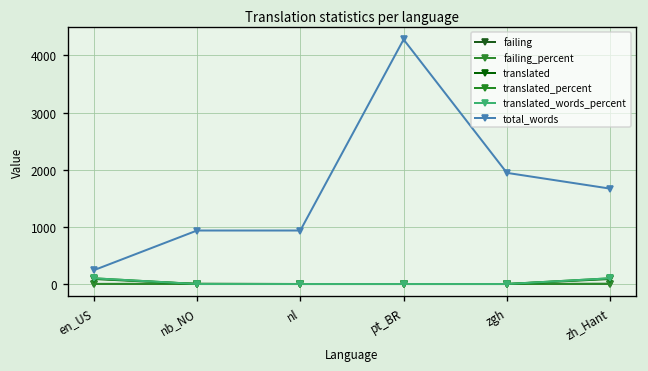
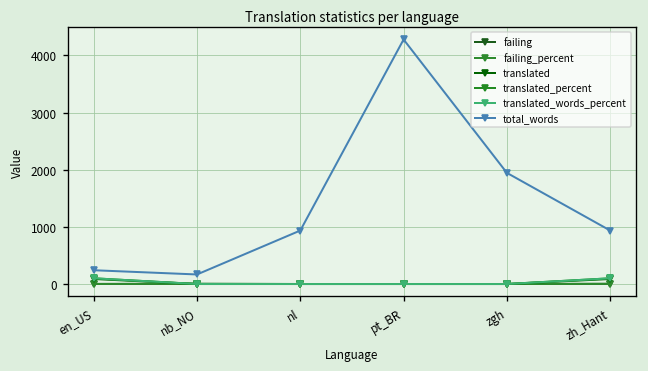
  {
    "failing_percent": {
      "en_US": 0,
      "zh_Hant": 0
    },
    "translated_words_percent": {
      "en_US": 100,
      "zh_Hant": 100
    },
    "total_words": {
      "en_US": 200,
-     "nb_NO": 900,
+     "nb_NO": 200,
      "nl": 900,
      "pt_BR": 4300,
      "zgh": 1900,
-     "zh_Hant": 1700
+     "zh_Hant": 900
    }
  }
